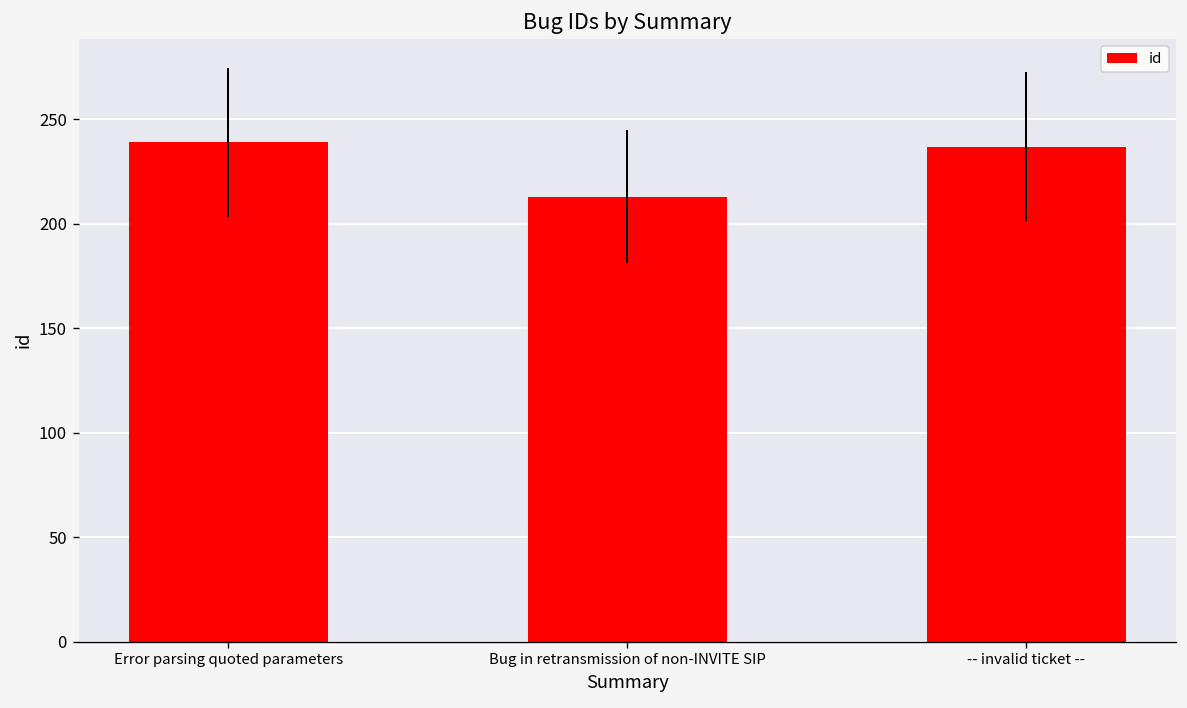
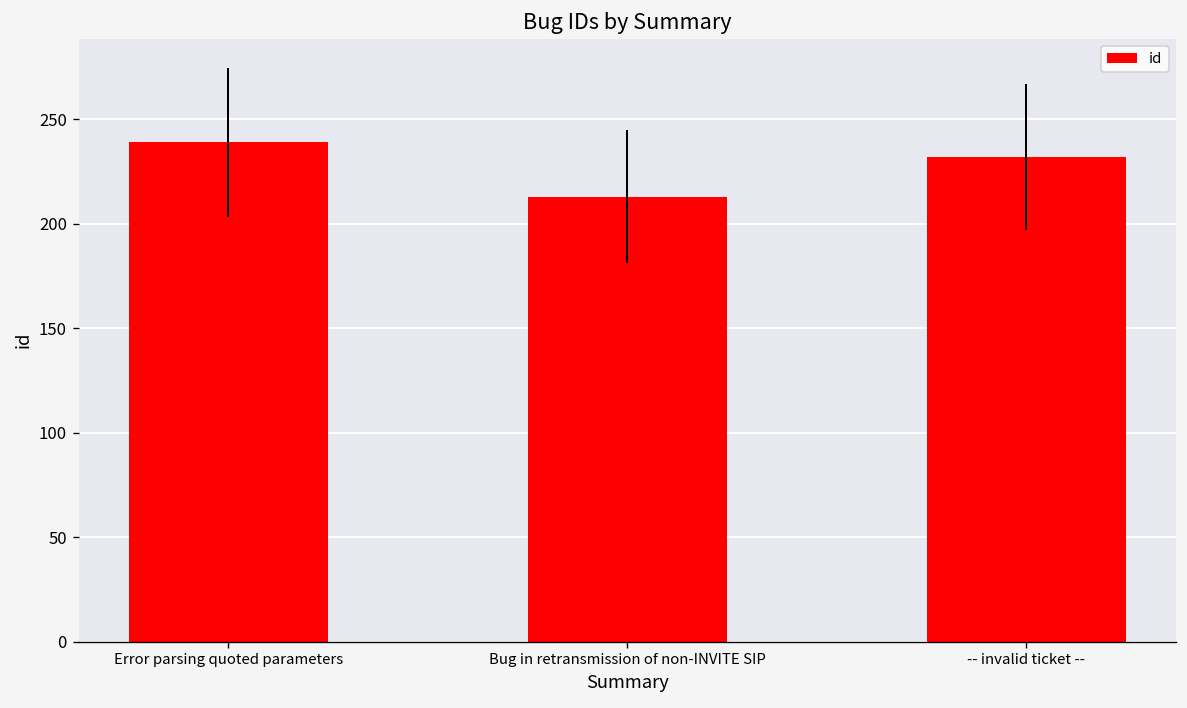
  {
    "Error parsing quoted parameters": 239,
    "Bug in retransmission of non-INVITE SIP": 213,
-   "-- invalid ticket --": 237
+   "-- invalid ticket --": 232
  }
